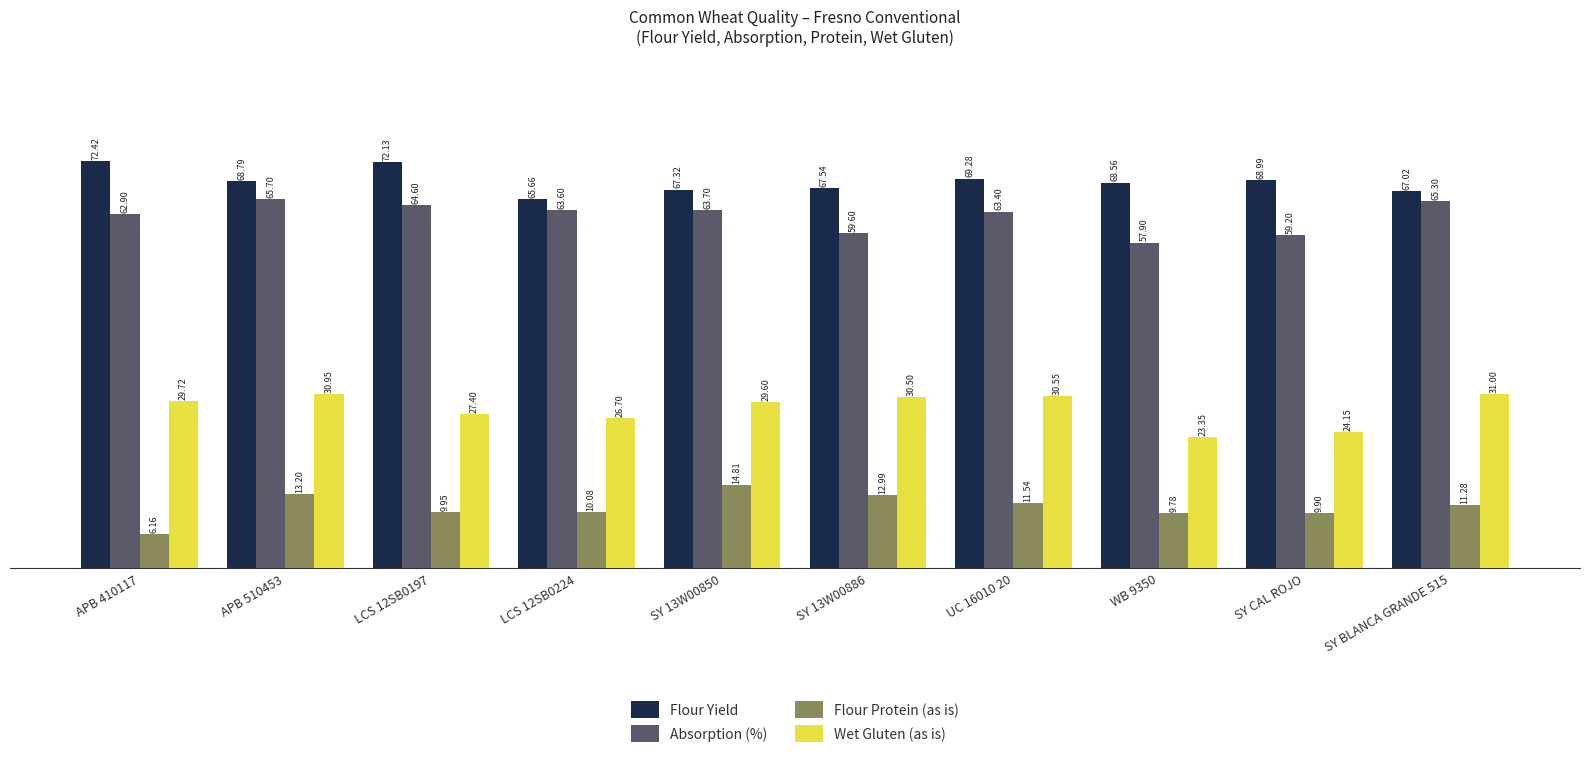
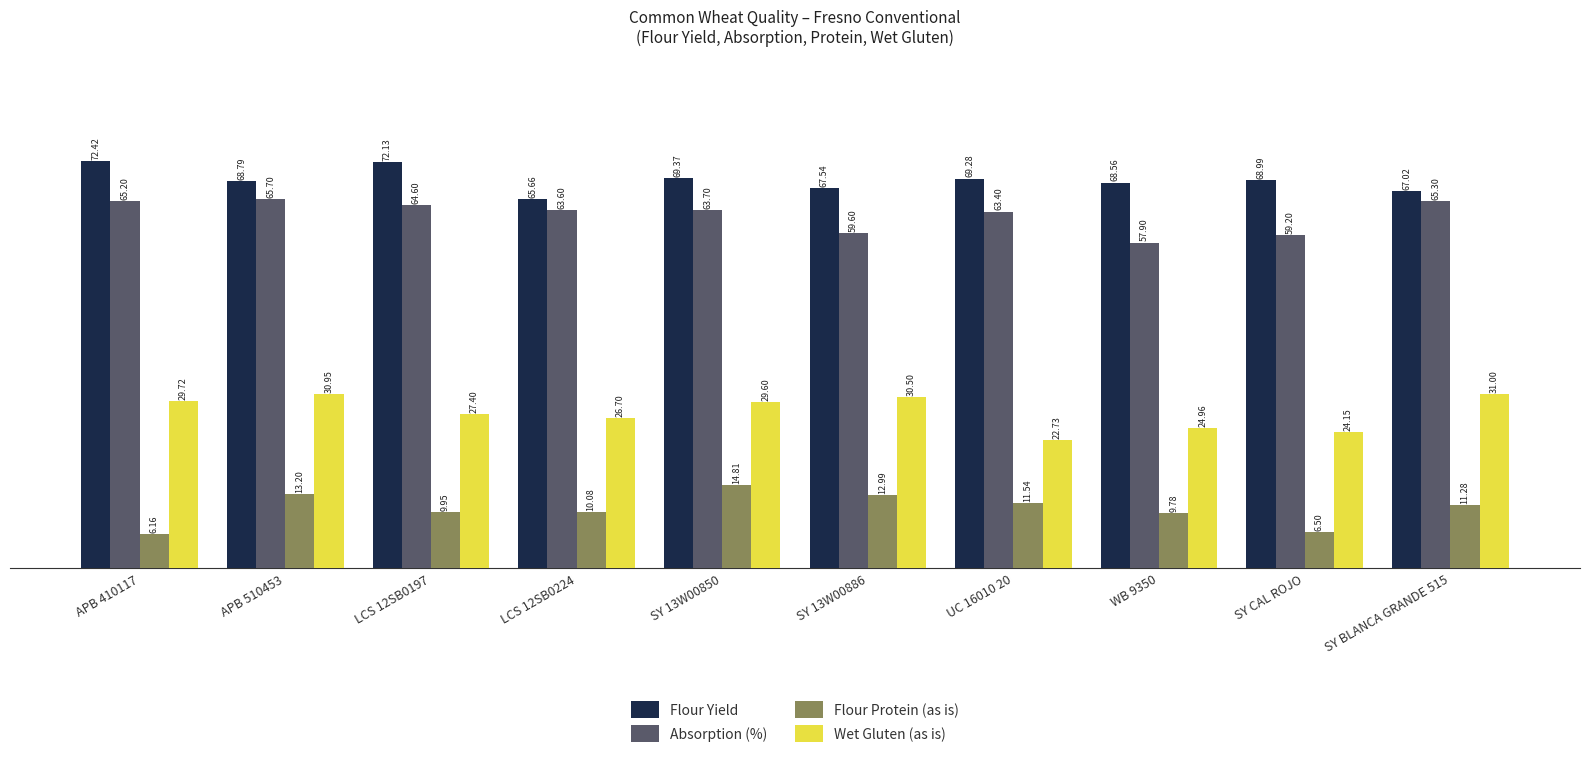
  {
    "Flour Yield": {
      "APB 410117": 72.42,
      "APB 510453": 68.79,
      "LCS 12SB0197": 72.13,
      "LCS 12SB0224": 65.66,
-     "SY 13W00850": 67.32,
+     "SY 13W00850": 69.37,
      "SY 13W00886": 67.54,
      "UC 16010 20": 69.28,
      "WB 9350": 68.56,
      "SY CAL ROJO": 68.99,
      "SY BLANCA GRANDE 515": 67.02
    },
    "Absorption (%)": {
-     "APB 410117": 62.90,
+     "APB 410117": 65.20,
      "APB 510453": 65.70,
      "LCS 12SB0197": 64.60,
      "LCS 12SB0224": 63.60,
      "SY 13W00850": 63.70,
      "SY 13W00886": 59.60,
      "UC 16010 20": 63.40,
      "WB 9350": 57.90,
      "SY CAL ROJO": 59.20,
      "SY BLANCA GRANDE 515": 65.30
    },
    "Flour Protein (as is)": {
      "APB 410117": 6.16,
      "APB 510453": 13.20,
      "LCS 12SB0197": 9.95,
      "LCS 12SB0224": 10.08,
      "SY 13W00850": 14.81,
      "SY 13W00886": 12.99,
      "UC 16010 20": 11.54,
      "WB 9350": 9.78,
-     "SY CAL ROJO": 9.90,
+     "SY CAL ROJO": 6.50,
      "SY BLANCA GRANDE 515": 11.28
    },
    "Wet Gluten (as is)": {
      "APB 410117": 29.72,
      "APB 510453": 30.95,
      "LCS 12SB0197": 27.40,
      "LCS 12SB0224": 26.70,
      "SY 13W00850": 29.60,
      "SY 13W00886": 30.50,
-     "UC 16010 20": 30.55,
-     "WB 9350": 23.35,
+     "UC 16010 20": 22.73,
+     "WB 9350": 24.96,
      "SY CAL ROJO": 24.15,
      "SY BLANCA GRANDE 515": 31.00
    }
  }
